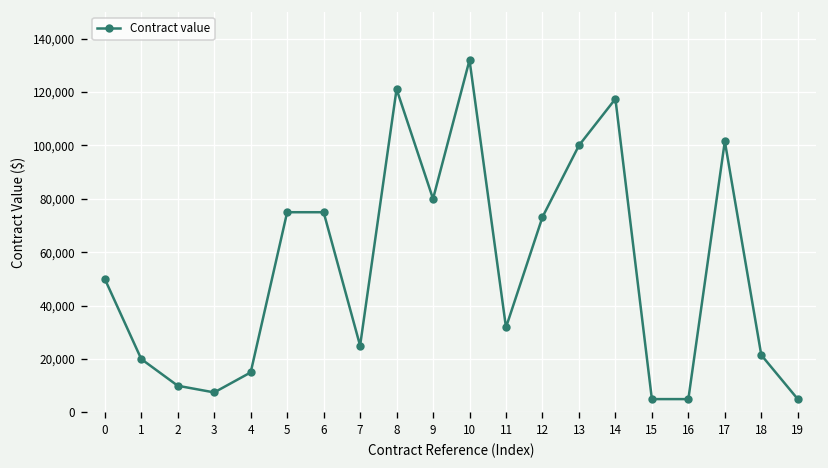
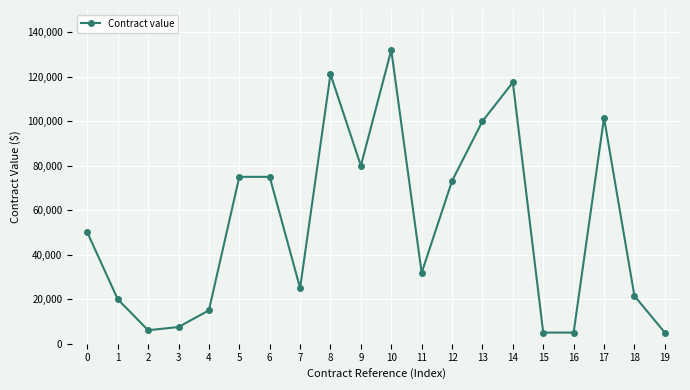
  {
    "0": "50,000",
    "1": "20,000",
-   "2": "10,000",
+   "2": "6,000",
    "3": "8,000",
    "4": "15,000",
    "5": "75,000",
    "6": "75,000",
    "7": "25,000",
    "8": "121,000",
    "9": "80,000",
    "10": "132,000",
    "11": "32,000",
    "12": "73,000",
    "13": "100,000",
    "14": "117,000",
    "15": "5,000",
    "16": "5,000",
    "17": "102,000",
    "18": "22,000",
    "19": "5,000"
  }
